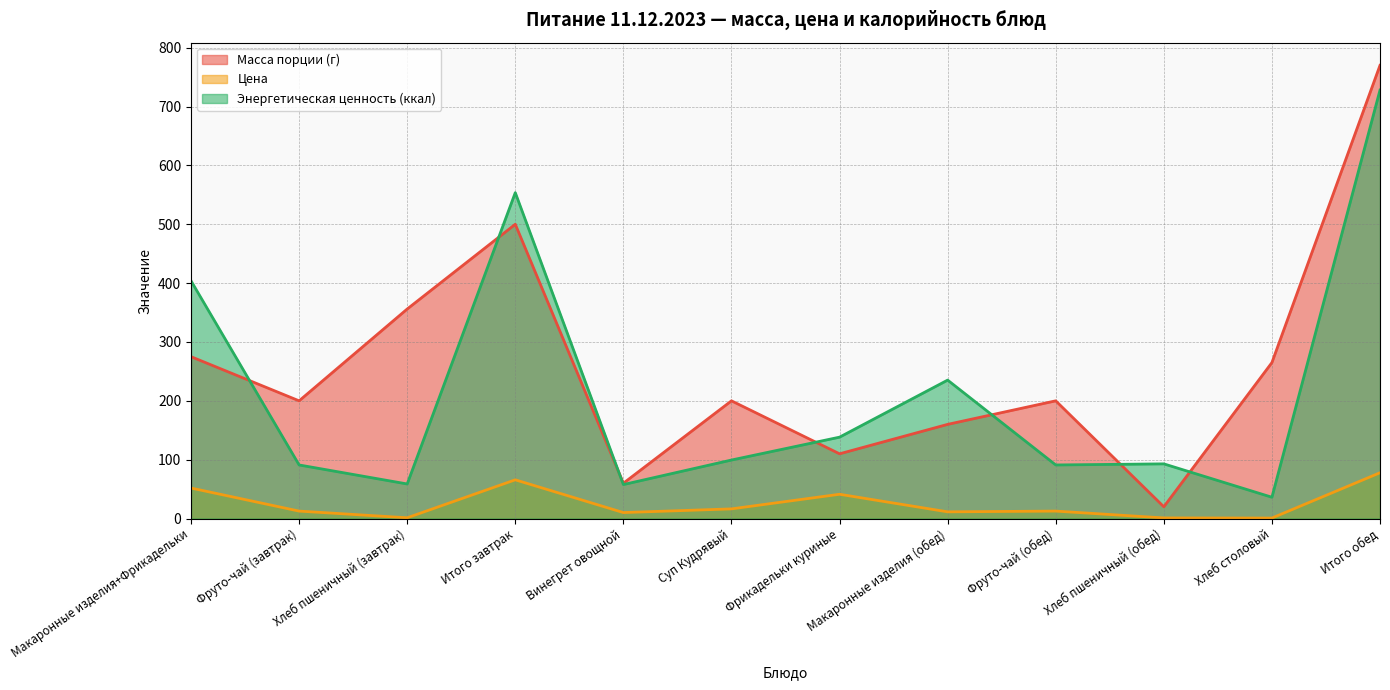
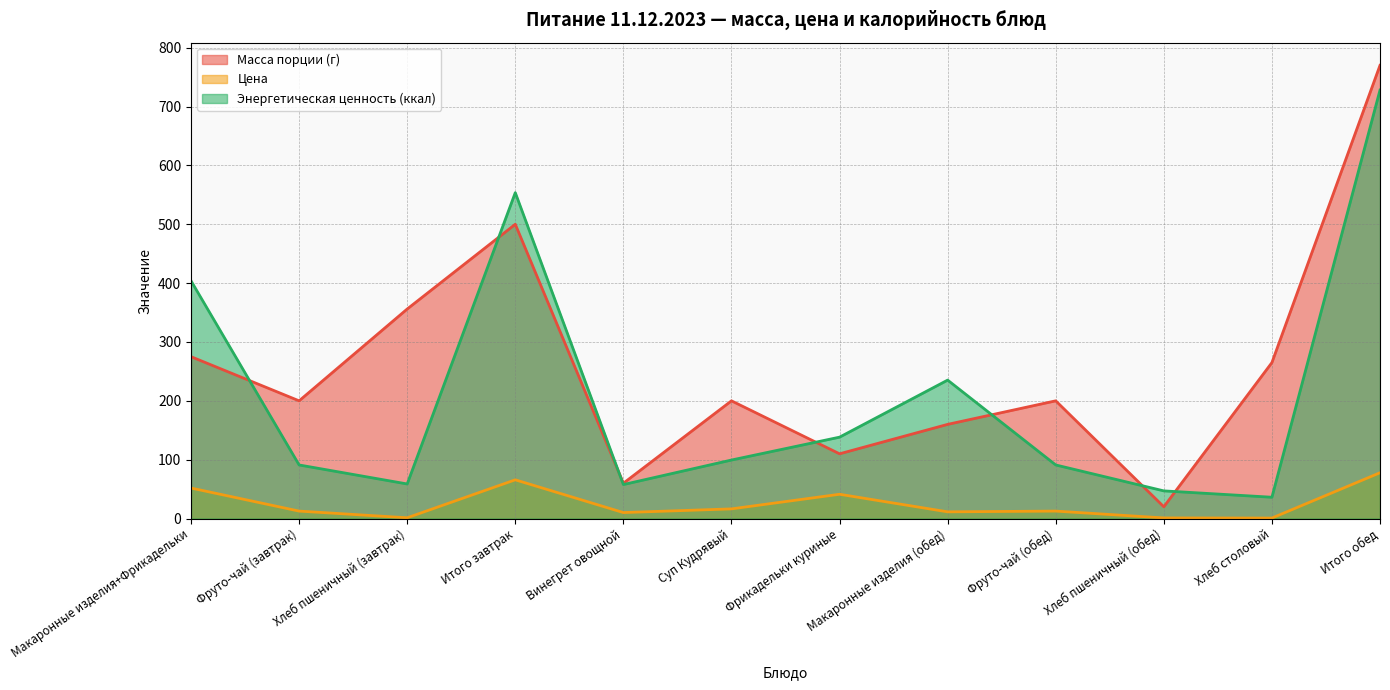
  {
    "Масса порции (г)": {
      "Макаронные изделия+Фрикадельки": 280,
      "Фруто-чай (завтрак)": 200,
      "Хлеб пшеничный (завтрак)": 360,
      "Итого завтрак": 500,
      "Суп Кудрявый": 200,
      "Фрикадельки куриные": 110,
      "Макаронные изделия (обед)": 160,
      "Фруто-чай (обед)": 200,
      "Хлеб пшеничный (обед)": 20,
      "Хлеб столовый": 270,
      "Итого обед": 770
    },
    "Цена": {
      "Макаронные изделия+Фрикадельки": 50,
      "Фруто-чай (завтрак)": 10,
      "Хлеб пшеничный (завтрак)": 0,
      "Итого завтрак": 70,
      "Винегрет овощной": 10,
      "Суп Кудрявый": 20,
      "Фрикадельки куриные": 40,
      "Макаронные изделия (обед)": 10,
      "Фруто-чай (обед)": 10,
      "Хлеб пшеничный (обед)": 0,
      "Хлеб столовый": 0,
      "Итого обед": 80
    },
    "Энергетическая ценность (ккал)": {
      "Макаронные изделия+Фрикадельки": 400,
      "Фруто-чай (завтрак)": 90,
      "Хлеб пшеничный (завтрак)": 60,
      "Итого завтрак": 550,
      "Суп Кудрявый": 100,
      "Фрикадельки куриные": 140,
      "Макаронные изделия (обед)": 240,
      "Фруто-чай (обед)": 90,
-     "Хлеб пшеничный (обед)": 90,
+     "Хлеб пшеничный (обед)": 50,
      "Хлеб столовый": 40,
      "Итого обед": 730
    }
  }
